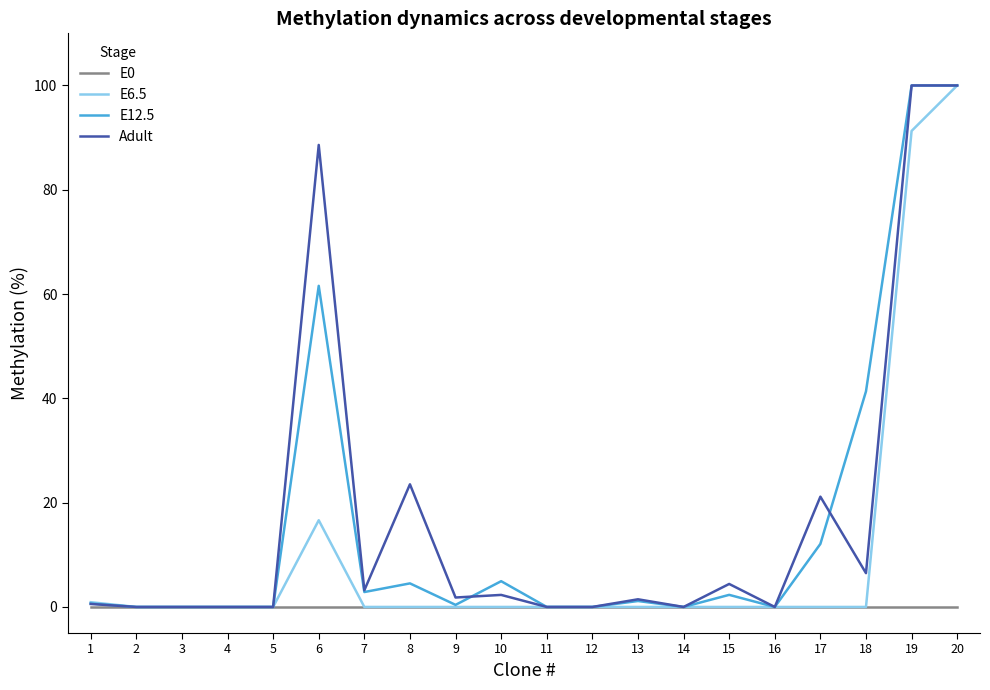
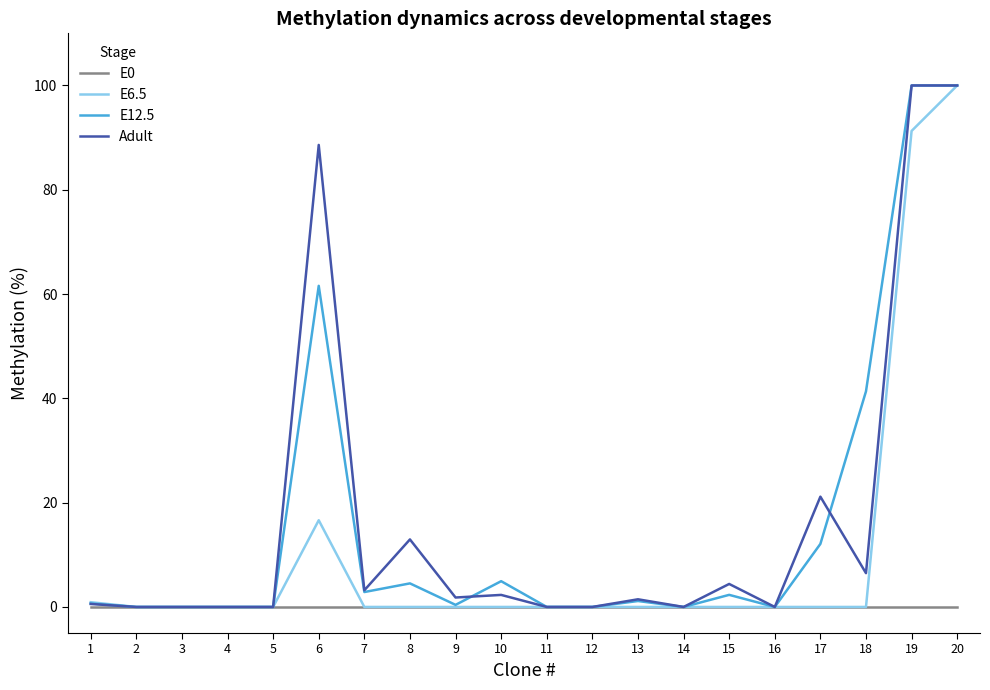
  {
    "E0": {
      "1": 0,
      "6": 0,
      "19": 0,
      "20": 0
    },
    "E6.5": {
      "6": 17,
      "19": 91
    },
    "E12.5": {
      "6": 62,
      "8": 5,
      "10": 5,
      "15": 2,
      "17": 12,
      "18": 41
    },
    "Adult": {
      "6": 89,
-     "8": 24,
+     "8": 13,
      "9": 2,
      "10": 2,
      "15": 4,
      "17": 21,
      "18": 6
    }
  }
